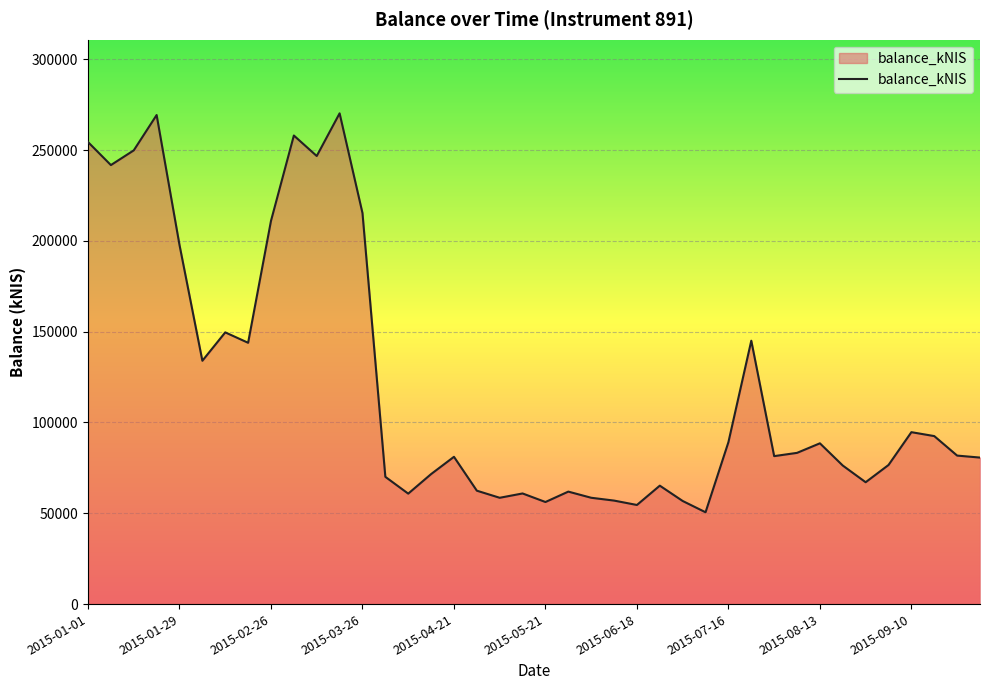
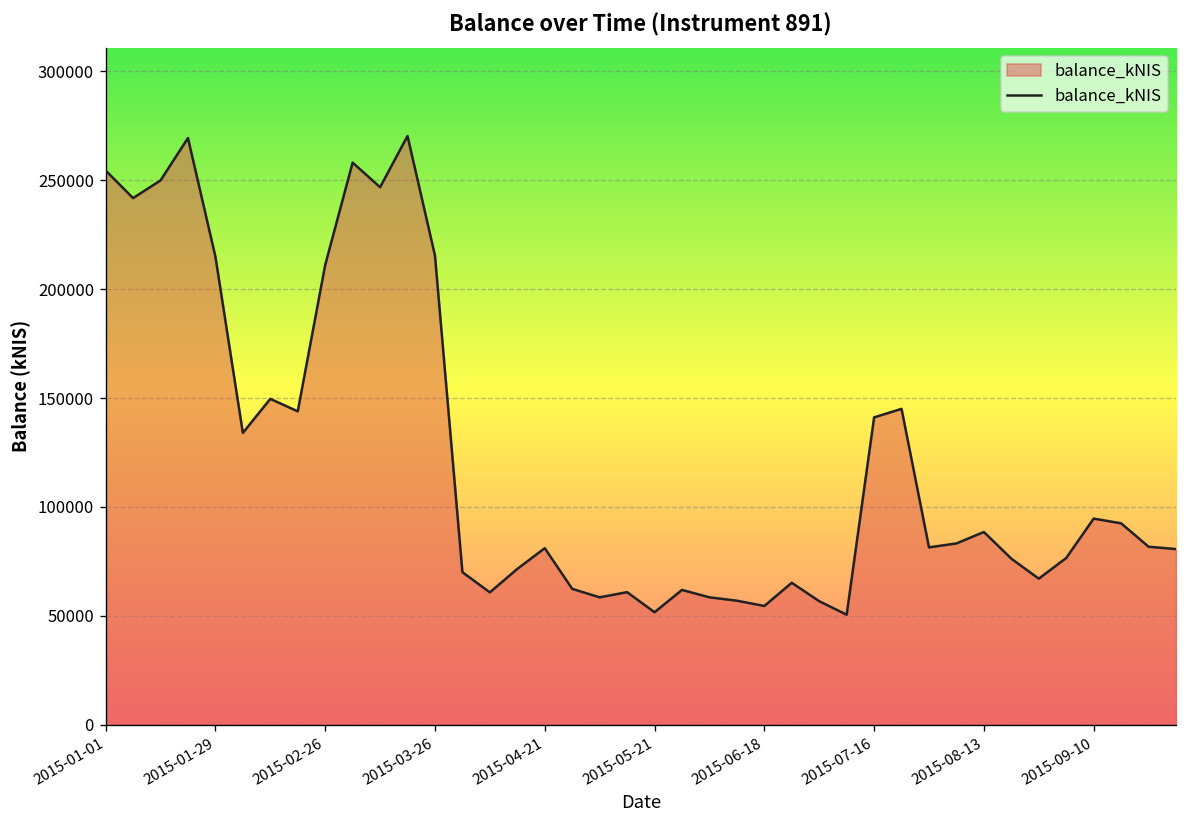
  {
    "2015-01-01": 254000,
-   "2015-01-29": 198000,
+   "2015-01-29": 215000,
    "2015-02-26": 211000,
    "2015-03-26": 215000,
    "2015-04-21": 81000,
-   "2015-05-21": 56000,
+   "2015-05-21": 52000,
    "2015-06-18": 55000,
-   "2015-07-16": 89000,
+   "2015-07-16": 141000,
    "2015-08-13": 89000,
    "2015-09-10": 95000
  }
